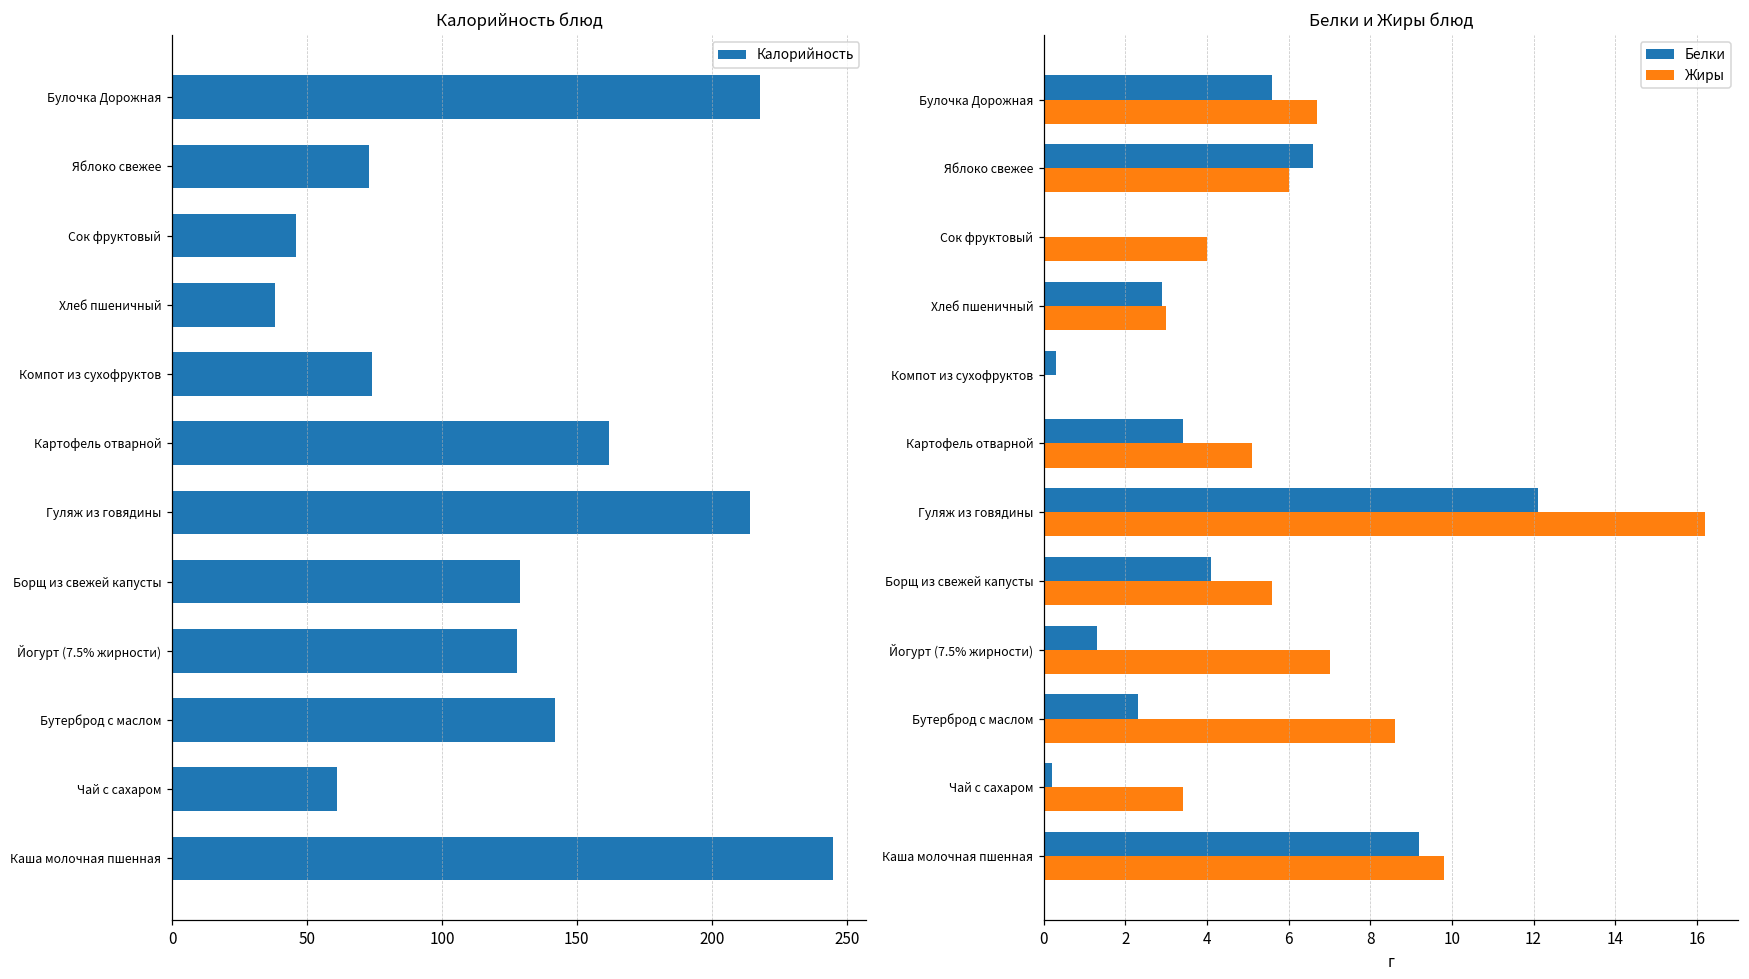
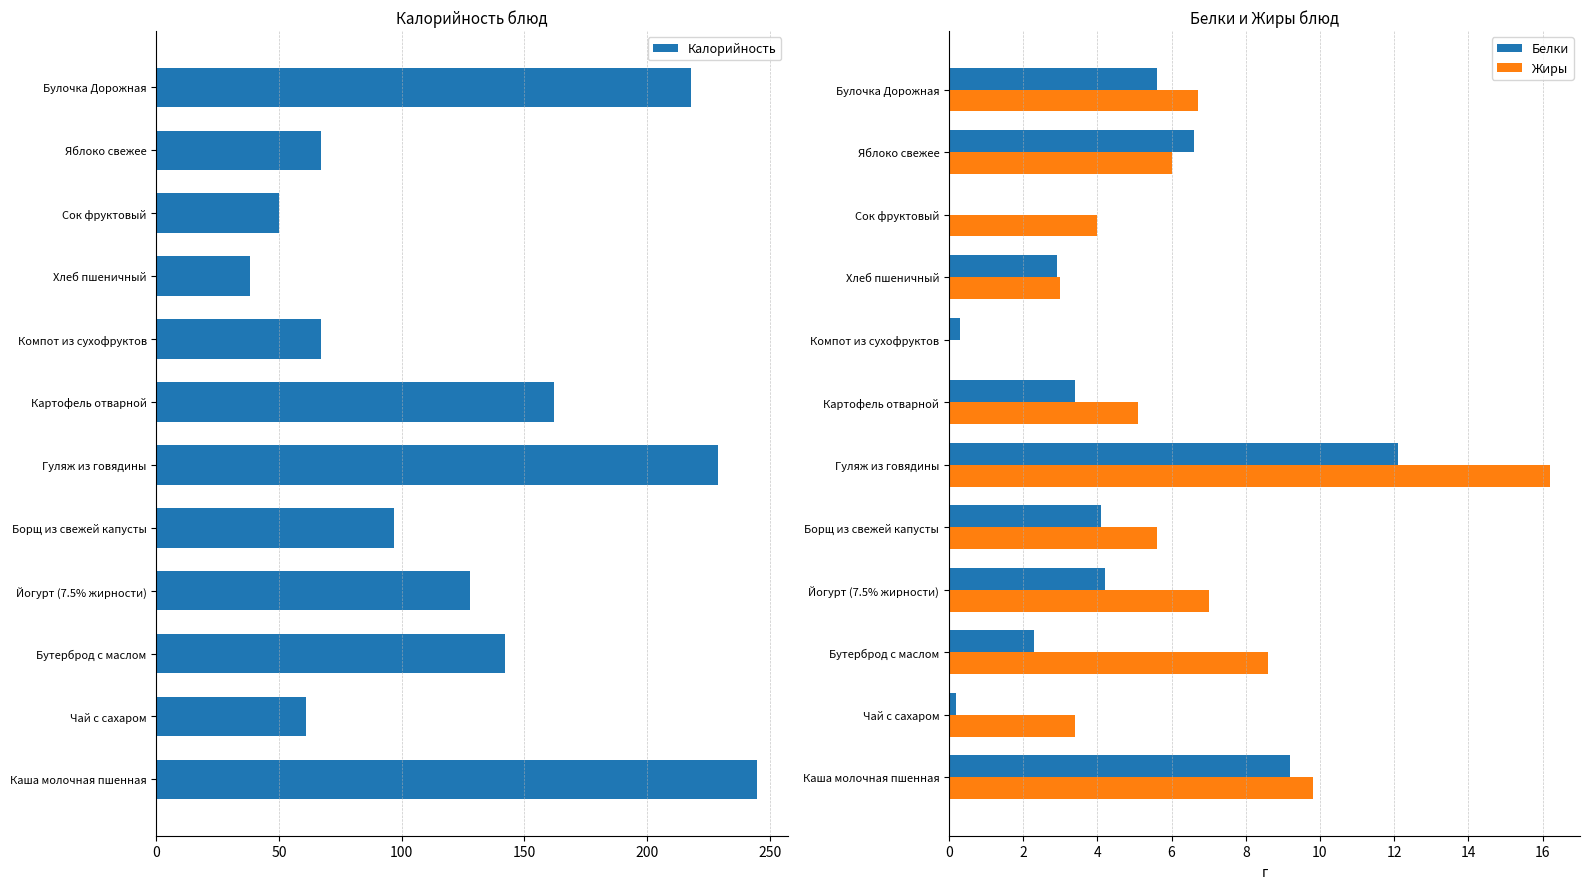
  {
    "Калорийность блюд": {
      "Булочка Дорожная": 218,
-     "Яблоко свежее": 73,
-     "Сок фруктовый": 46,
+     "Яблоко свежее": 67,
+     "Сок фруктовый": 50,
      "Хлеб пшеничный": 38,
-     "Компот из сухофруктов": 74,
+     "Компот из сухофруктов": 67,
      "Картофель отварной": 162,
-     "Гуляж из говядины": 214,
-     "Борщ из свежей капусты": 129,
+     "Гуляж из говядины": 229,
+     "Борщ из свежей капусты": 97,
      "Йогурт (7.5% жирности)": 128,
      "Бутерброд с маслом": 142,
      "Чай с сахаром": 61,
      "Каша молочная пшенная": 245
    },
    "Белки и Жиры блюд": {
      "Белки": {
        "Булочка Дорожная": 5.6,
        "Яблоко свежее": 6.6,
        "Сок фруктовый": 0.0,
        "Хлеб пшеничный": 2.9,
        "Компот из сухофруктов": 0.3,
        "Картофель отварной": 3.4,
        "Гуляж из говядины": 12.1,
        "Борщ из свежей капусты": 4.1,
-       "Йогурт (7.5% жирности)": 1.3,
+       "Йогурт (7.5% жирности)": 4.2,
        "Бутерброд с маслом": 2.3,
        "Чай с сахаром": 0.2,
        "Каша молочная пшенная": 9.2
      },
      "Жиры": {
        "Булочка Дорожная": 6.7,
        "Яблоко свежее": 6.0,
        "Сок фруктовый": 4.0,
        "Хлеб пшеничный": 3.0,
        "Компот из сухофруктов": 0.0,
        "Картофель отварной": 5.1,
        "Гуляж из говядины": 16.2,
        "Борщ из свежей капусты": 5.6,
        "Йогурт (7.5% жирности)": 7.0,
        "Бутерброд с маслом": 8.6,
        "Чай с сахаром": 3.4,
        "Каша молочная пшенная": 9.8
      }
    }
  }
